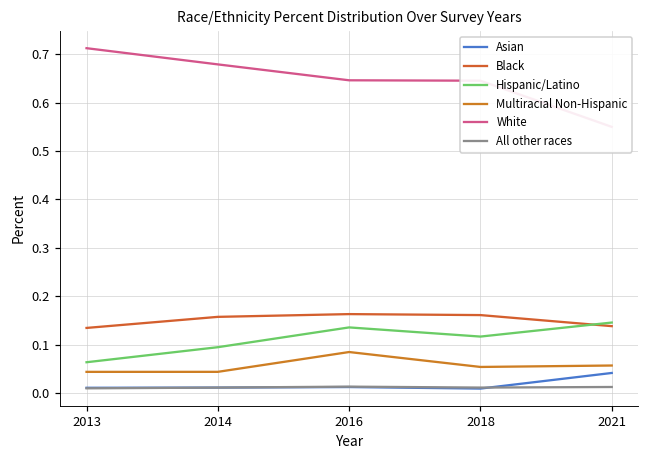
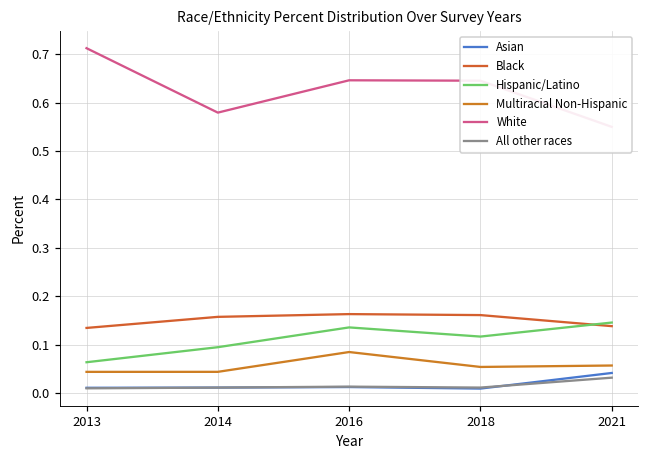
  {
    "Asian": {
      "2021": 0.04
    },
    "Hispanic/Latino": {
      "2013": 0.06,
      "2014": 0.10,
      "2016": 0.14,
      "2018": 0.12,
      "2021": 0.15
    },
    "White": {
      "2013": 0.71,
-     "2014": 0.68,
+     "2014": 0.58,
      "2016": 0.65
    },
    "All other races": {
-     "2021": 0.01
+     "2021": 0.03
    }
  }
